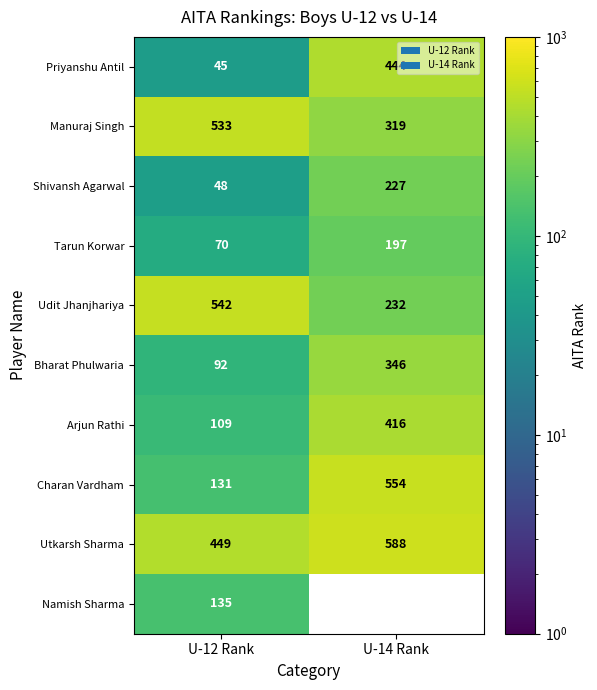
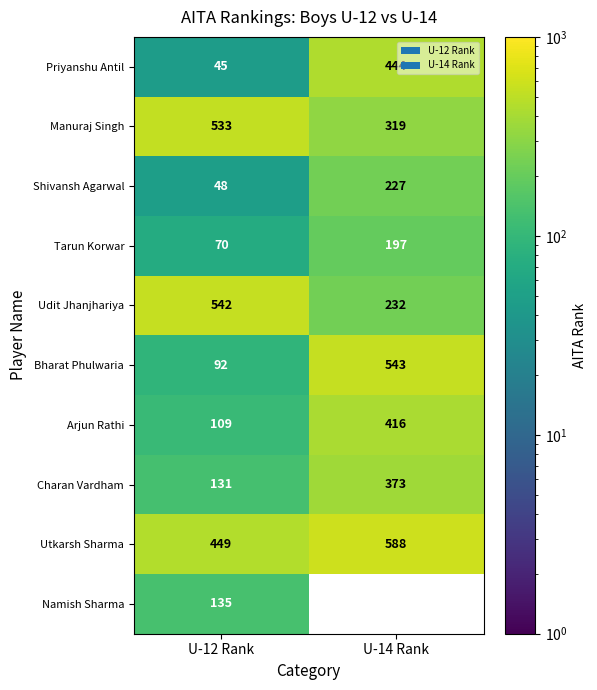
  {
    "Priyanshu Antil": {
      "U-12 Rank": 45
    },
    "Manuraj Singh": {
      "U-12 Rank": 533,
      "U-14 Rank": 319
    },
    "Shivansh Agarwal": {
      "U-12 Rank": 48,
      "U-14 Rank": 227
    },
    "Tarun Korwar": {
      "U-12 Rank": 70,
      "U-14 Rank": 197
    },
    "Udit Jhanjhariya": {
      "U-12 Rank": 542,
      "U-14 Rank": 232
    },
    "Bharat Phulwaria": {
      "U-12 Rank": 92,
-     "U-14 Rank": 346
+     "U-14 Rank": 543
    },
    "Arjun Rathi": {
      "U-12 Rank": 109,
      "U-14 Rank": 416
    },
    "Charan Vardham": {
      "U-12 Rank": 131,
-     "U-14 Rank": 554
+     "U-14 Rank": 373
    },
    "Utkarsh Sharma": {
      "U-12 Rank": 449,
      "U-14 Rank": 588
    },
    "Namish Sharma": {
      "U-12 Rank": 135
    }
  }
